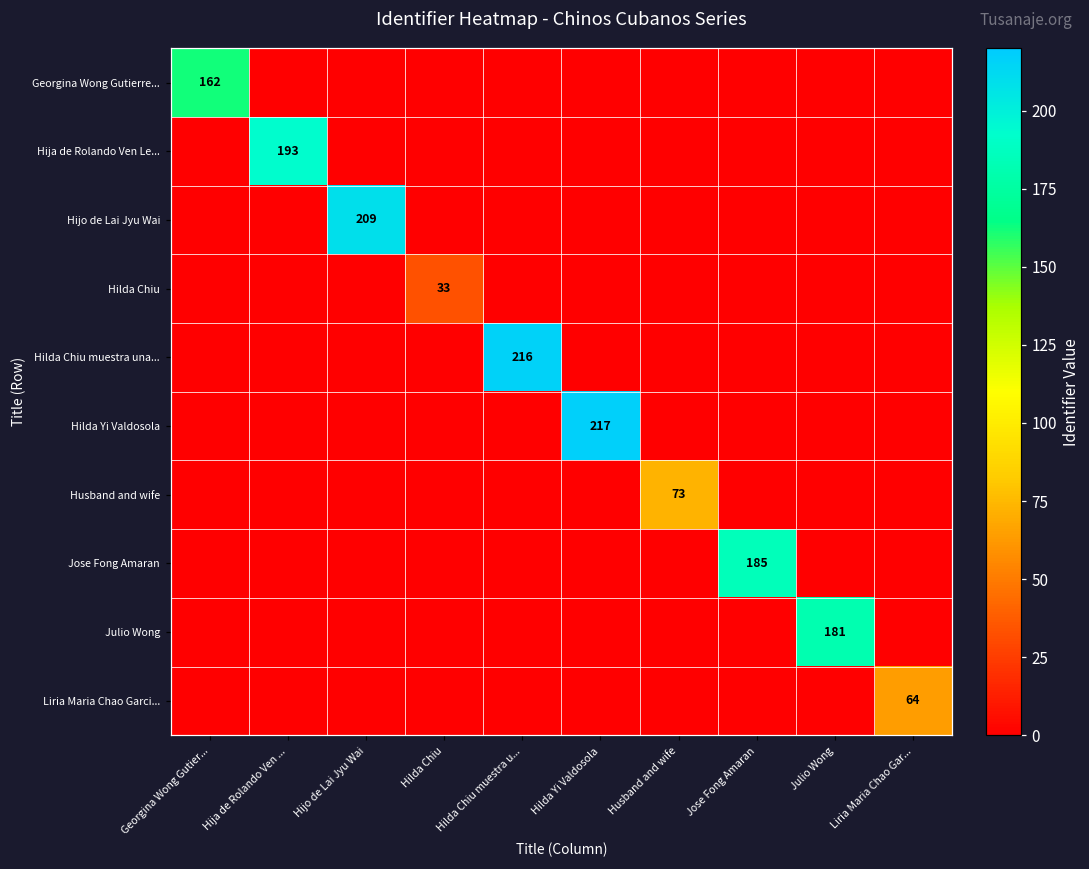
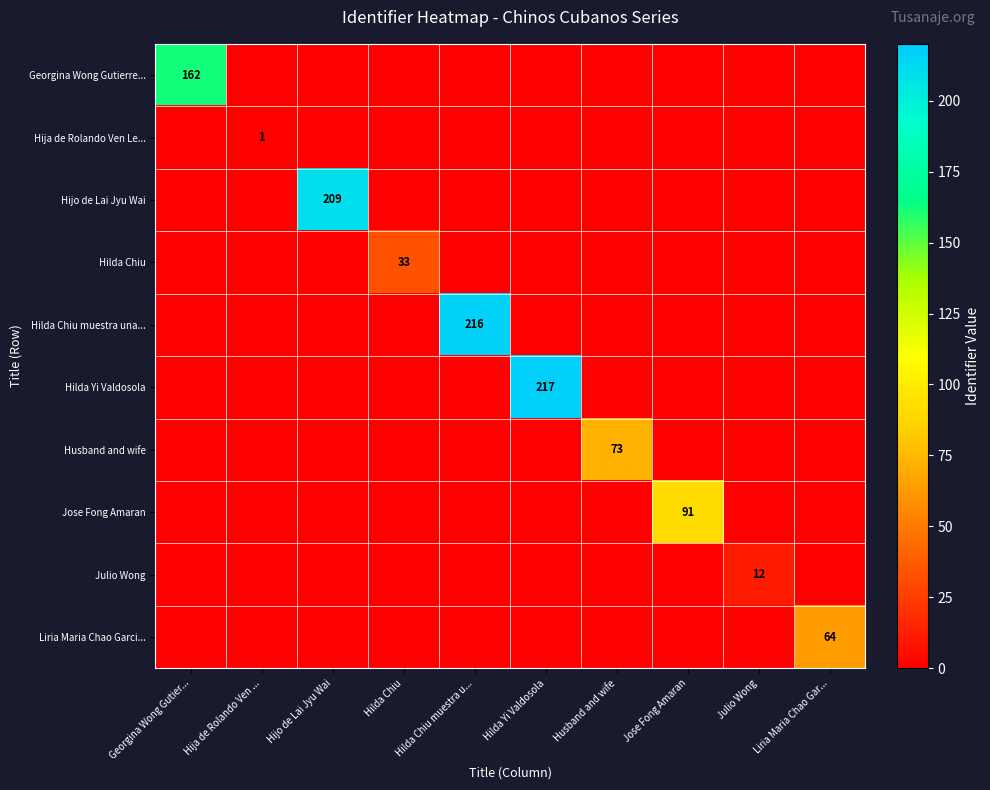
  {
    "Georgina Wong Gutierre...": {
      "Georgina Wong Gutier...": 162
    },
    "Hija de Rolando Ven Le...": {
-     "Hija de Rolando Ven ...": 193
+     "Hija de Rolando Ven ...": 1
    },
    "Hijo de Lai Jyu Wai": {
      "Hijo de Lai Jyu Wai": 209
    },
    "Hilda Chiu": {
      "Hilda Chiu": 33
    },
    "Hilda Chiu muestra una...": {
      "Hilda Chiu muestra u...": 216
    },
    "Hilda Yi Valdosola": {
      "Hilda Yi Valdosola": 217
    },
    "Husband and wife": {
      "Husband and wife": 73
    },
    "Jose Fong Amaran": {
-     "Jose Fong Amaran": 185
+     "Jose Fong Amaran": 91
    },
    "Julio Wong": {
-     "Julio Wong": 181
+     "Julio Wong": 12
    },
    "Liria Maria Chao Garci...": {
      "Liria Maria Chao Gar...": 64
    }
  }
